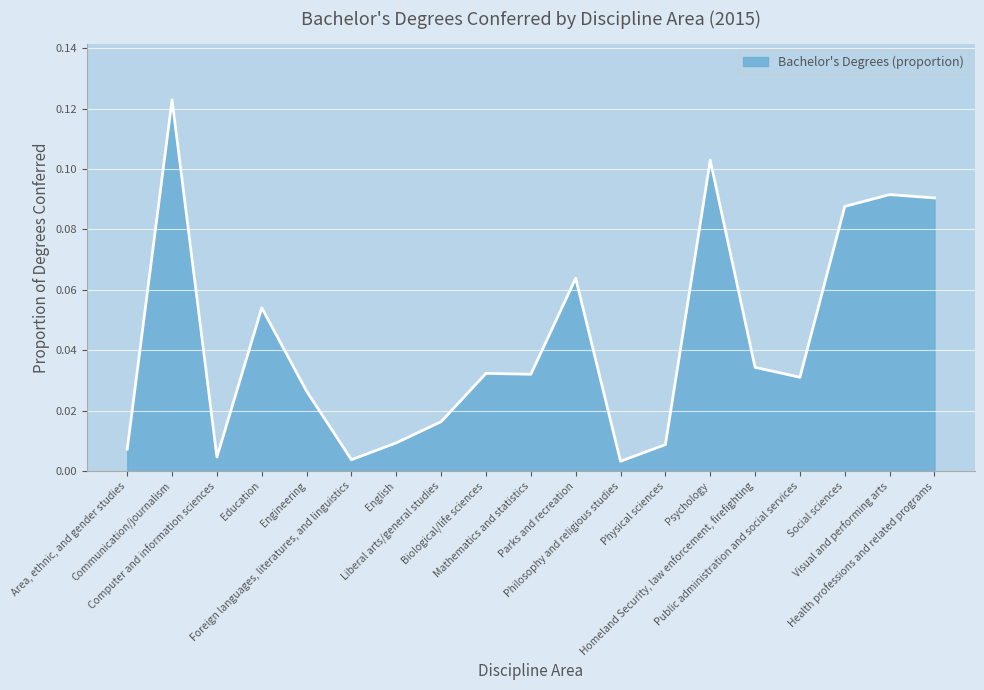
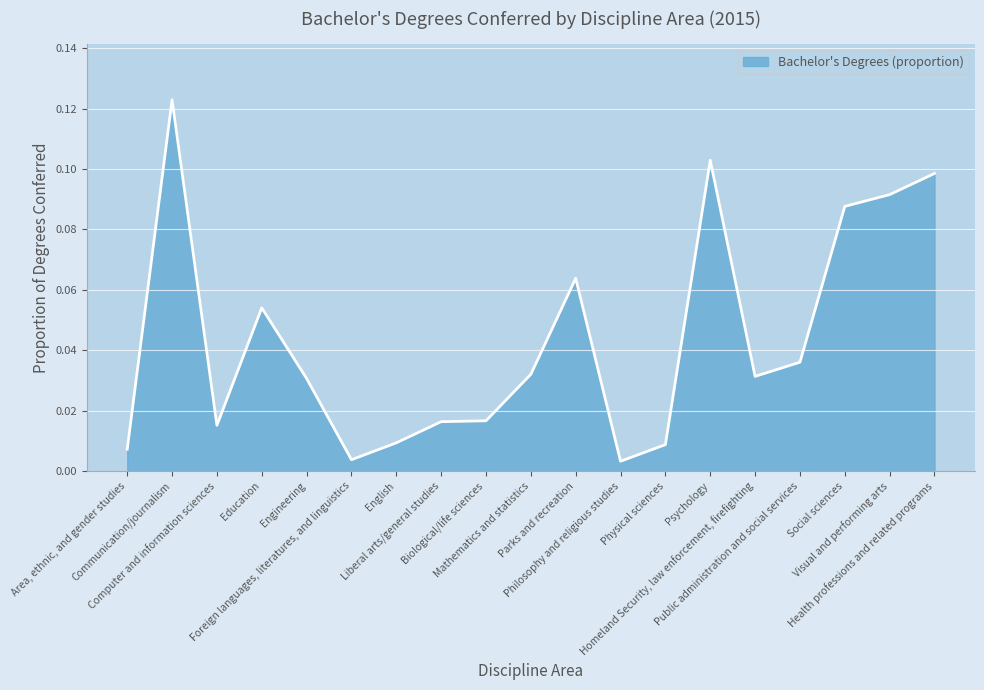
  {
    "Area, ethnic, and gender studies": 0.007,
    "Communication/journalism": 0.123,
-   "Computer and information sciences": 0.005,
+   "Computer and information sciences": 0.015,
    "Education": 0.054,
-   "Engineering": 0.026,
+   "Engineering": 0.031,
    "Foreign languages, literatures, and linguistics": 0.004,
    "English": 0.009,
    "Liberal arts/general studies": 0.016,
-   "Biological/life sciences": 0.032,
+   "Biological/life sciences": 0.017,
    "Mathematics and statistics": 0.032,
    "Parks and recreation": 0.064,
    "Philosophy and religious studies": 0.003,
    "Physical sciences": 0.009,
    "Psychology": 0.103,
-   "Homeland Security, law enforcement, firefighting": 0.034,
-   "Public administration and social services": 0.031,
+   "Homeland Security, law enforcement, firefighting": 0.031,
+   "Public administration and social services": 0.036,
    "Social sciences": 0.088,
    "Visual and performing arts": 0.092,
-   "Health professions and related programs": 0.090
+   "Health professions and related programs": 0.099
  }
